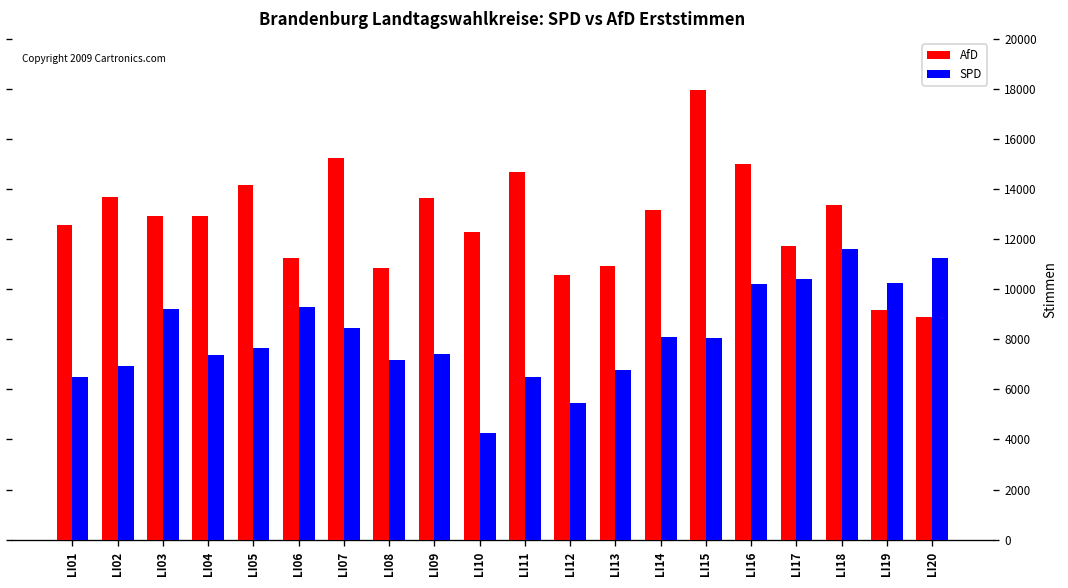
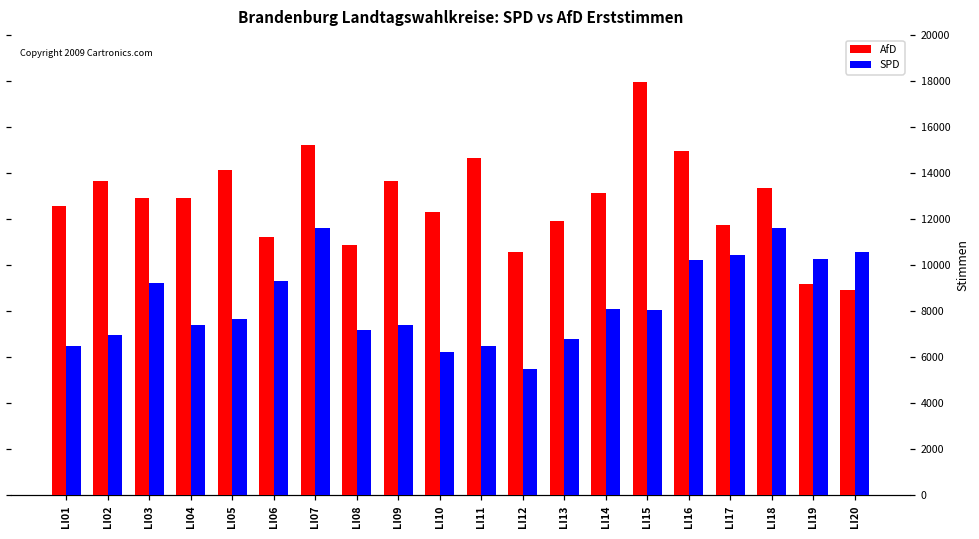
  {
    "AfD": {
      "LI01": 12600,
      "LI02": 13700,
      "LI03": 12900,
      "LI04": 12900,
      "LI05": 14100,
      "LI06": 11200,
      "LI07": 15200,
      "LI08": 10900,
      "LI09": 13600,
      "LI10": 12300,
      "LI11": 14700,
      "LI12": 10600,
-     "LI13": 10900,
+     "LI13": 11900,
      "LI14": 13100,
      "LI15": 18000,
      "LI16": 15000,
      "LI17": 11700,
      "LI18": 13400,
      "LI19": 9200,
      "LI20": 8900
    },
    "SPD": {
      "LI01": 6500,
      "LI02": 6900,
      "LI03": 9200,
      "LI04": 7400,
      "LI05": 7600,
      "LI06": 9300,
-     "LI07": 8500,
+     "LI07": 11600,
      "LI08": 7200,
      "LI09": 7400,
-     "LI10": 4300,
+     "LI10": 6200,
      "LI11": 6500,
      "LI12": 5500,
      "LI13": 6800,
      "LI14": 8100,
      "LI15": 8000,
      "LI16": 10200,
      "LI17": 10400,
      "LI18": 11600,
      "LI19": 10300,
-     "LI20": 11300
+     "LI20": 10600
    }
  }
